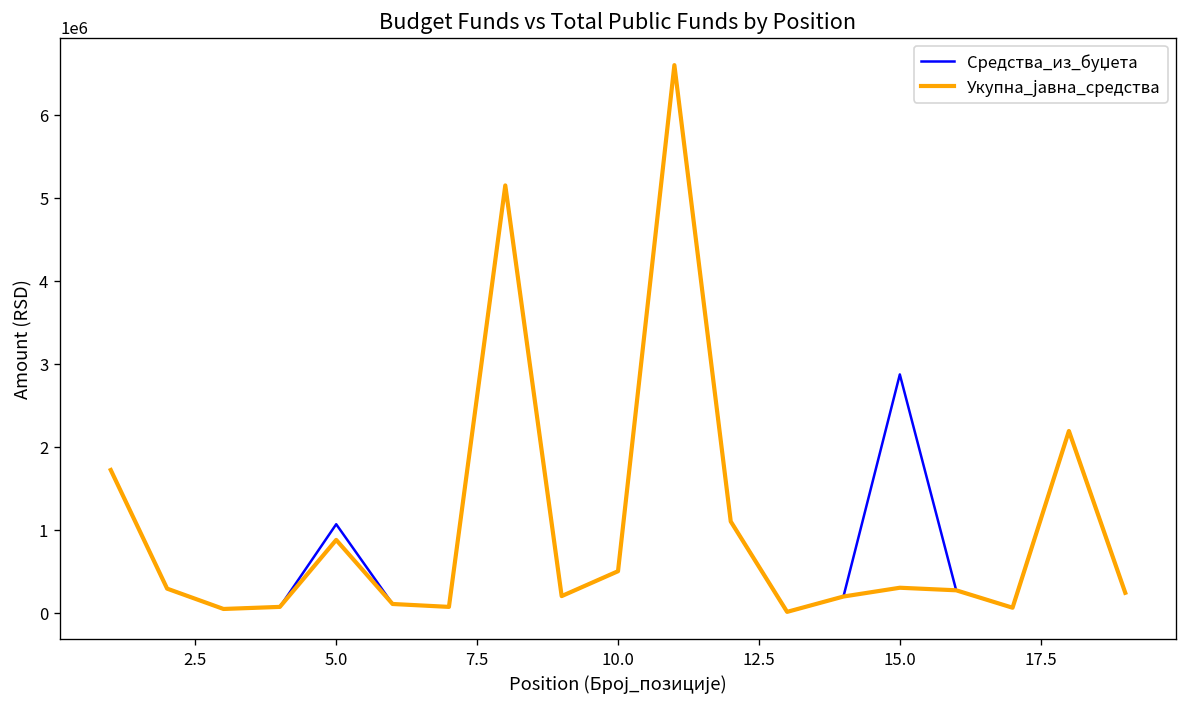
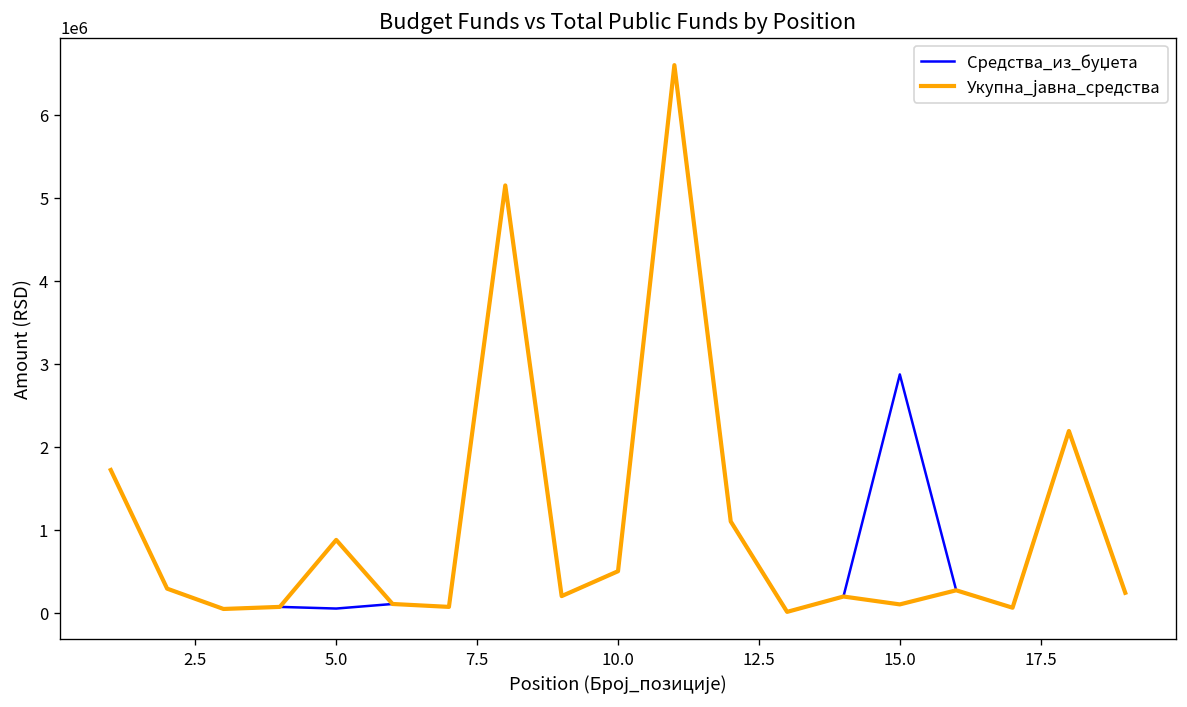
  {
    "Средства_из_буџета": {
-     "5.0": 1100000,
+     "5.0": 100000,
      "15.0": 2900000
    },
    "Укупна_јавна_средства": {
      "5.0": 900000,
-     "15.0": 300000
+     "15.0": 100000
    }
  }
